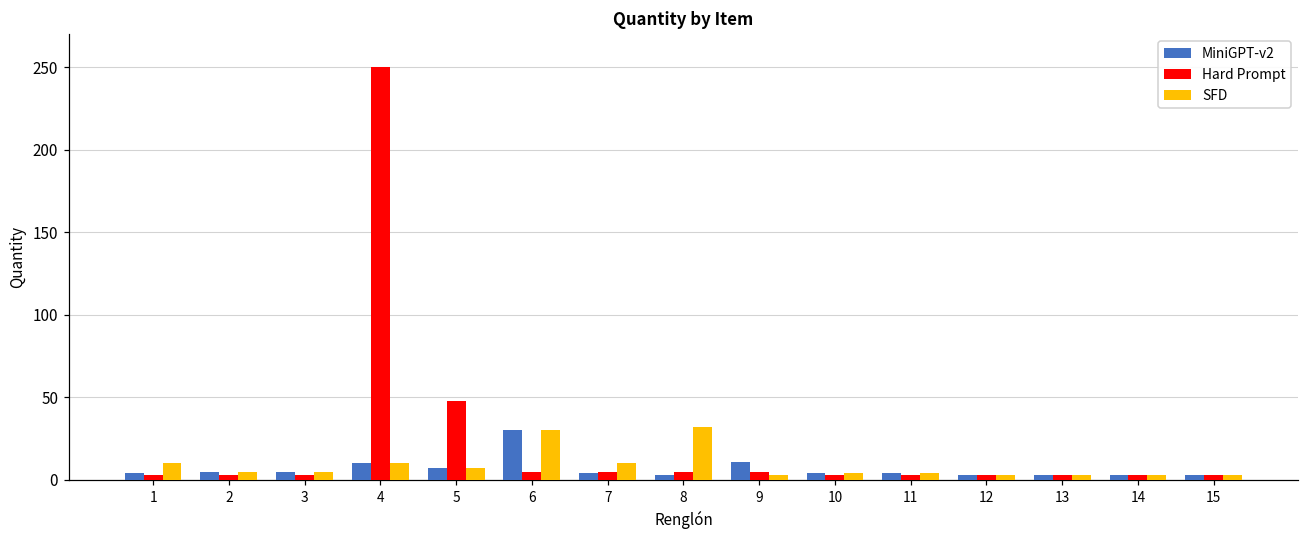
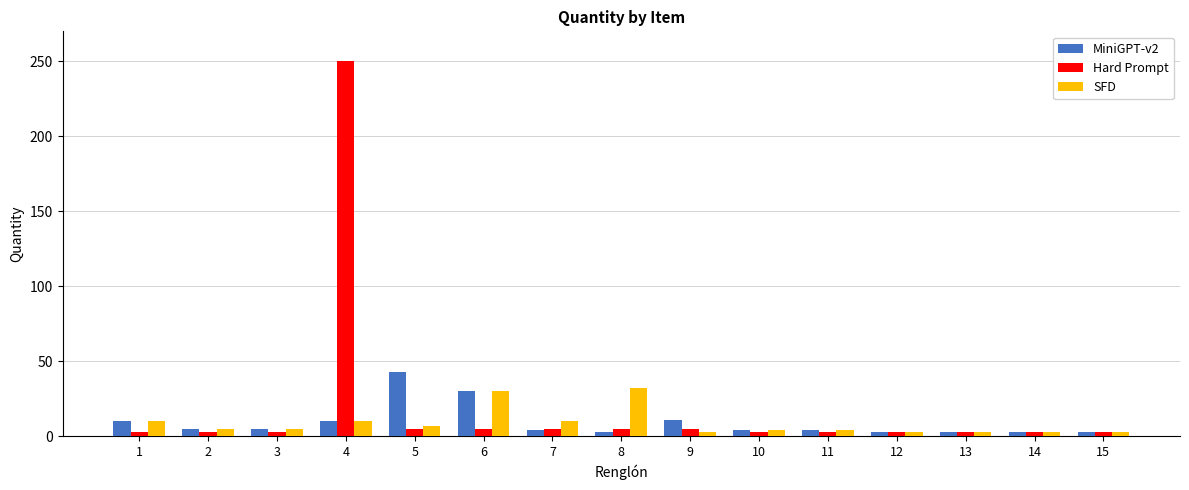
  {
    "MiniGPT-v2": {
-     "1": 4,
+     "1": 10,
      "2": 5,
      "3": 5,
      "4": 10,
-     "5": 7,
+     "5": 43,
      "6": 30,
      "7": 4,
      "8": 3,
      "9": 11,
      "10": 4,
      "11": 4,
      "12": 3,
      "13": 3,
      "14": 3,
      "15": 3
    },
    "Hard Prompt": {
      "1": 3,
      "2": 3,
      "3": 3,
      "4": 250,
-     "5": 48,
+     "5": 5,
      "6": 5,
      "7": 5,
      "8": 5,
      "9": 5,
      "10": 3,
      "11": 3,
      "12": 3,
      "13": 3,
      "14": 3,
      "15": 3
    },
    "SFD": {
      "1": 10,
      "2": 5,
      "3": 5,
      "4": 10,
      "5": 7,
      "6": 30,
      "7": 10,
      "8": 32,
      "9": 3,
      "10": 4,
      "11": 4,
      "12": 3,
      "13": 3,
      "14": 3,
      "15": 3
    }
  }
